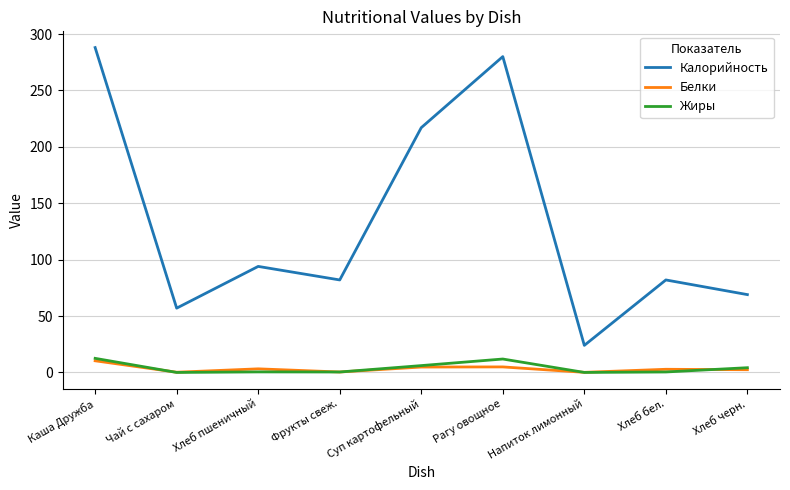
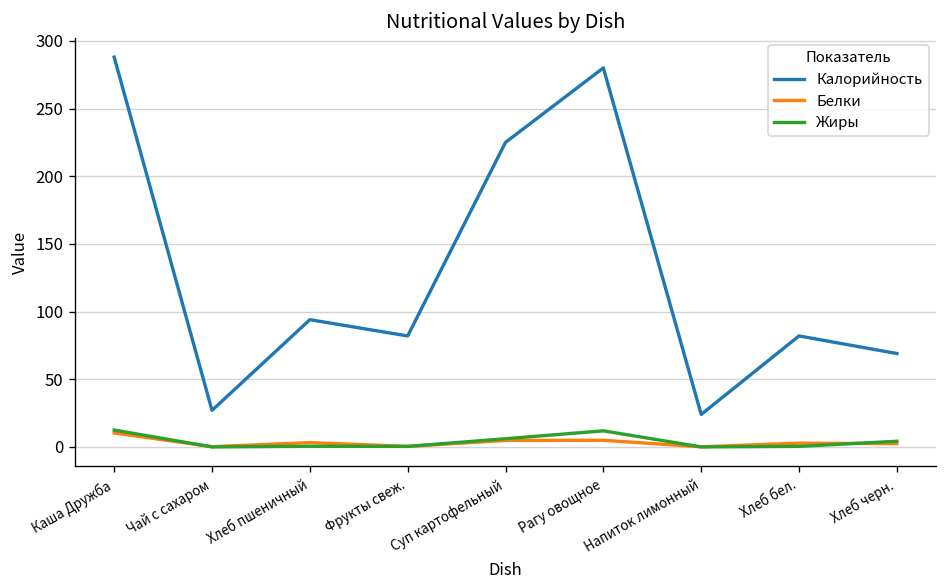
  {
    "Калорийность": {
      "Каша Дружба": 288,
-     "Чай с сахаром": 57,
+     "Чай с сахаром": 27,
      "Хлеб пшеничный": 94,
      "Фрукты свеж.": 82,
-     "Суп картофельный": 217,
+     "Суп картофельный": 225,
      "Рагу овощное": 280,
      "Напиток лимонный": 24,
      "Хлеб бел.": 82,
      "Хлеб черн.": 69
    },
    "Белки": {
      "Хлеб пшеничный": 3,
      "Рагу овощное": 5,
      "Хлеб бел.": 3
    },
    "Жиры": {
      "Хлеб пшеничный": 0,
      "Рагу овощное": 12,
      "Хлеб бел.": 0
    }
  }
